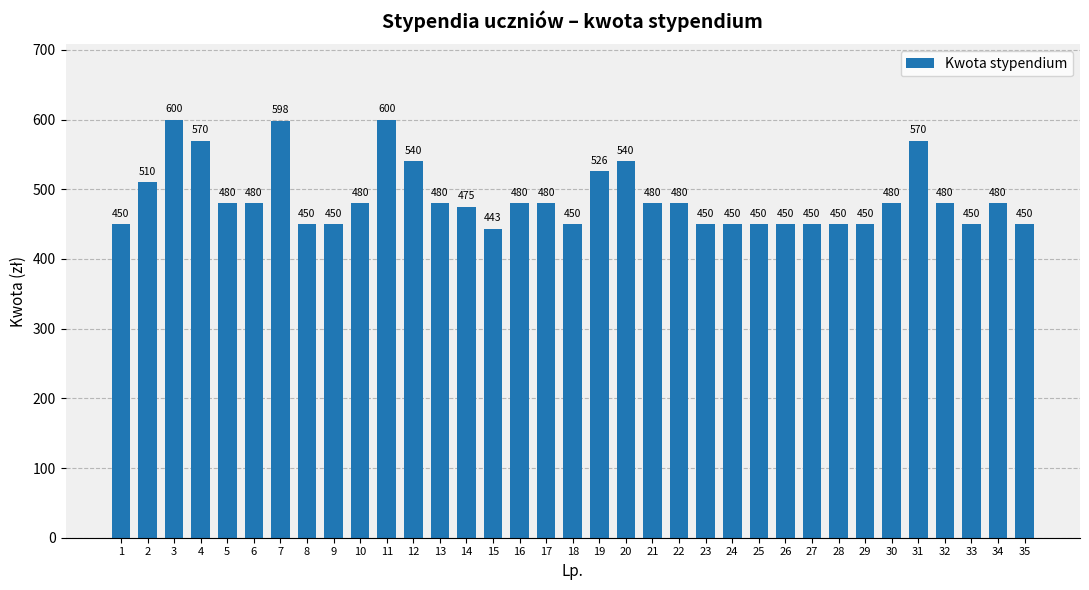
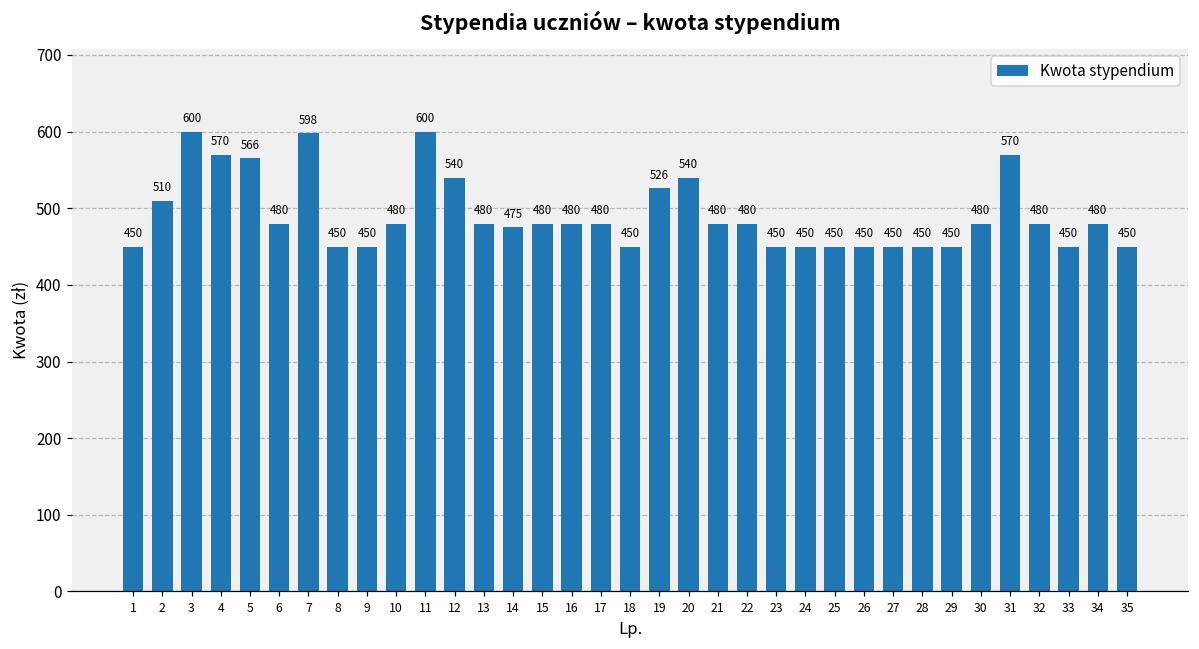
  {
    "1": 450,
    "2": 510,
    "3": 600,
    "4": 570,
-   "5": 480,
+   "5": 566,
    "6": 480,
    "7": 598,
    "8": 450,
    "9": 450,
    "10": 480,
    "11": 600,
    "12": 540,
    "13": 480,
    "14": 475,
-   "15": 443,
+   "15": 480,
    "16": 480,
    "17": 480,
    "18": 450,
    "19": 526,
    "20": 540,
    "21": 480,
    "22": 480,
    "23": 450,
    "24": 450,
    "25": 450,
    "26": 450,
    "27": 450,
    "28": 450,
    "29": 450,
    "30": 480,
    "31": 570,
    "32": 480,
    "33": 450,
    "34": 480,
    "35": 450
  }
